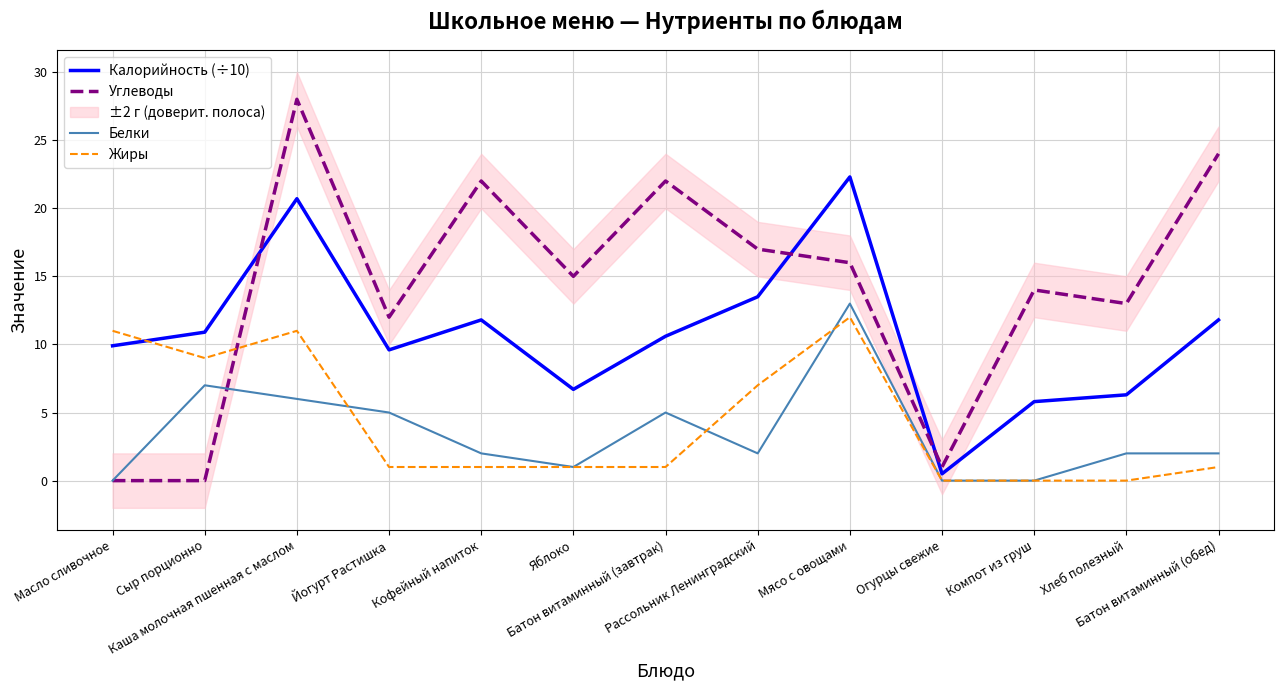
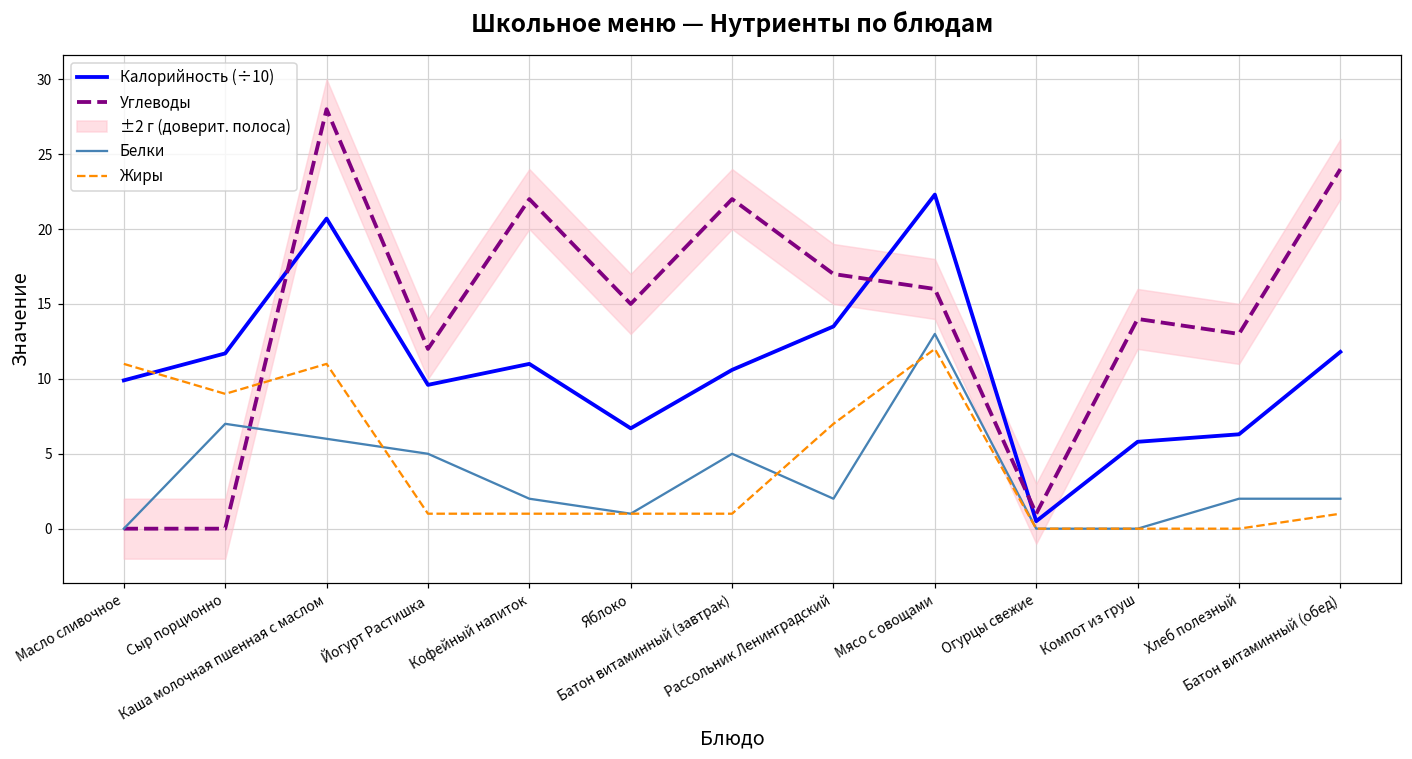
  {
    "Калорийность (÷10)": {
      "Масло сливочное": 9.9,
-     "Сыр порционно": 10.9,
+     "Сыр порционно": 11.7,
      "Каша молочная пшенная с маслом": 20.7,
      "Йогурт Растишка": 9.6,
-     "Кофейный напиток": 11.8,
+     "Кофейный напиток": 11.0,
      "Яблоко": 6.7,
      "Батон витаминный (завтрак)": 10.6,
      "Рассольник Ленинградский": 13.5,
      "Мясо с овощами": 22.3,
      "Огурцы свежие": 0.5,
      "Компот из груш": 5.8,
      "Хлеб полезный": 6.3,
      "Батон витаминный (обед)": 11.8
    },
    "Углеводы": {
      "Сыр порционно": 0.0,
      "Каша молочная пшенная с маслом": 28.0,
      "Йогурт Растишка": 12.0,
      "Кофейный напиток": 22.0,
      "Яблоко": 15.0,
      "Батон витаминный (завтрак)": 22.0,
      "Рассольник Ленинградский": 17.0,
      "Мясо с овощами": 16.0,
      "Огурцы свежие": 1.0,
      "Компот из груш": 14.0,
      "Хлеб полезный": 13.0,
      "Батон витаминный (обед)": 24.0
    },
    "Белки": {
      "Сыр порционно": 7.0,
      "Каша молочная пшенная с маслом": 6.0,
      "Йогурт Растишка": 5.0,
      "Кофейный напиток": 2.0,
      "Батон витаминный (завтрак)": 5.0,
      "Рассольник Ленинградский": 2.0,
      "Мясо с овощами": 13.0,
      "Хлеб полезный": 2.0,
      "Батон витаминный (обед)": 2.0
    },
    "Жиры": {
      "Масло сливочное": 11.0,
      "Сыр порционно": 9.0,
      "Каша молочная пшенная с маслом": 11.0,
      "Йогурт Растишка": 1.0,
      "Кофейный напиток": 1.0,
      "Батон витаминный (завтрак)": 1.0,
      "Рассольник Ленинградский": 7.0,
      "Мясо с овощами": 12.0,
      "Хлеб полезный": 0.0,
      "Батон витаминный (обед)": 1.0
    }
  }
